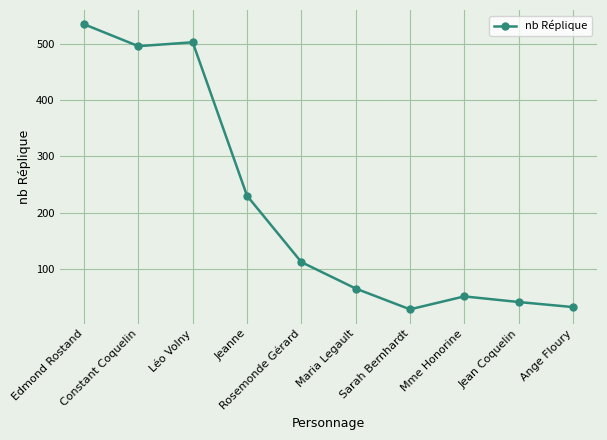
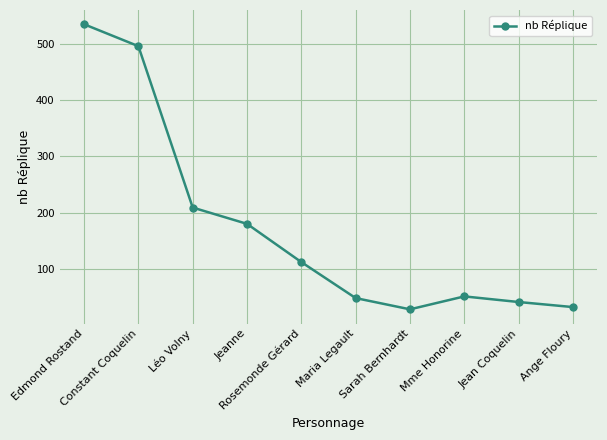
  {
    "Edmond Rostand": 540,
    "Constant Coquelin": 500,
-   "Léo Volny": 500,
-   "Jeanne": 230,
+   "Léo Volny": 210,
+   "Jeanne": 180,
    "Rosemonde Gérard": 110,
-   "Maria Legault": 70,
+   "Maria Legault": 50,
    "Sarah Bernhardt": 30,
    "Mme Honorine": 50,
    "Jean Coquelin": 40,
    "Ange Floury": 30
  }
